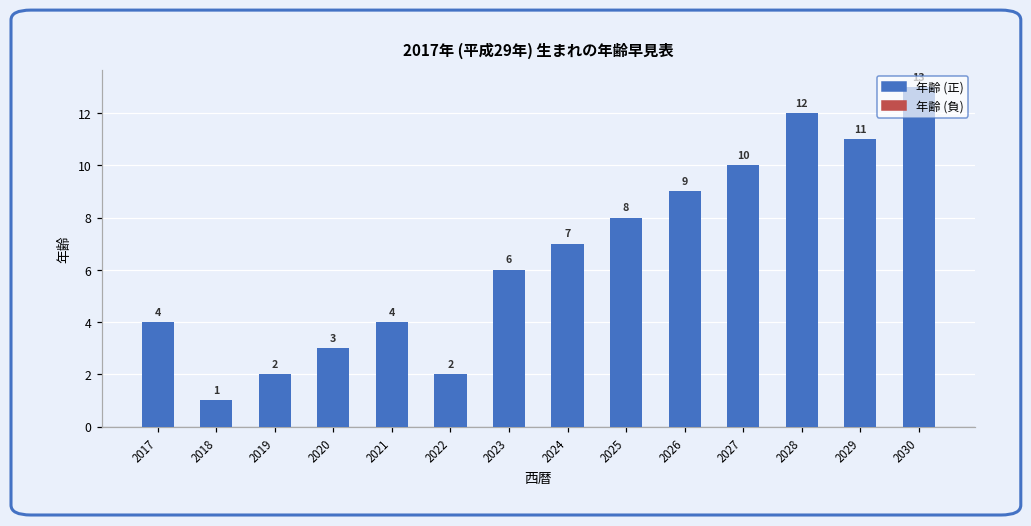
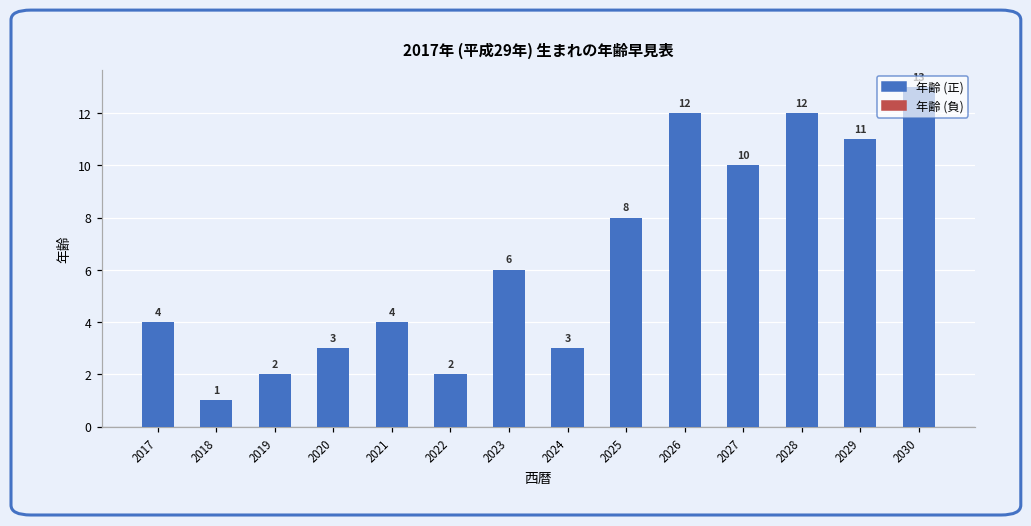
  {
    "2017": 4,
    "2018": 1,
    "2019": 2,
    "2020": 3,
    "2021": 4,
    "2022": 2,
    "2023": 6,
-   "2024": 7,
+   "2024": 3,
    "2025": 8,
-   "2026": 9,
+   "2026": 12,
    "2027": 10,
    "2028": 12,
    "2029": 11
  }
